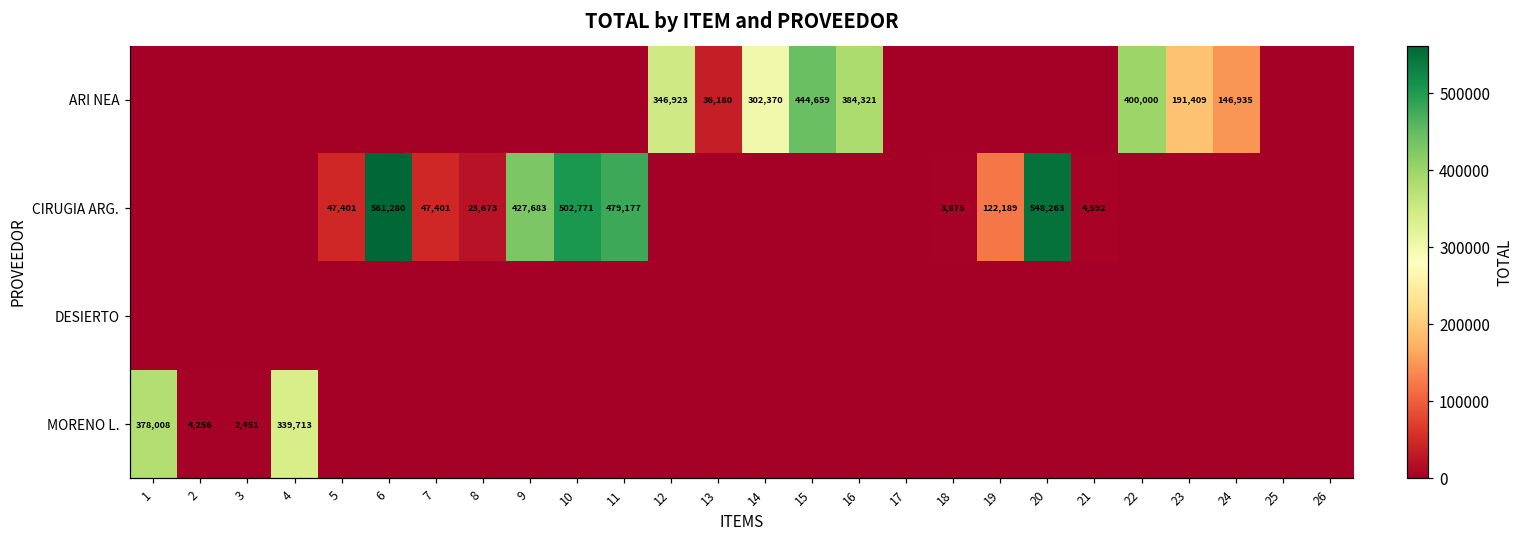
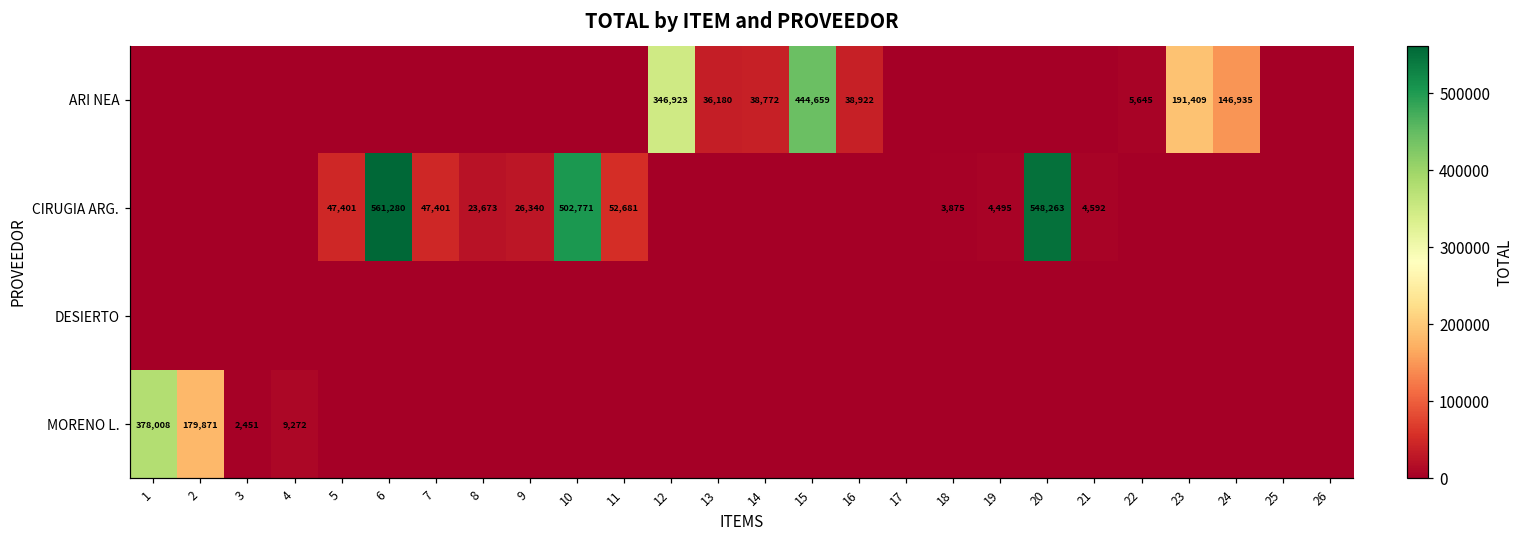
  {
    "ARI NEA": {
      "12": "346,923",
      "13": "36,180",
-     "14": "302,370",
+     "14": "38,772",
      "15": "444,659",
-     "16": "384,321",
-     "22": "400,000",
+     "16": "38,922",
+     "22": "5,645",
      "23": "191,409",
      "24": "146,935"
    },
    "CIRUGIA ARG.": {
      "5": "47,401",
      "6": "561,280",
      "7": "47,401",
      "8": "23,673",
-     "9": "427,683",
+     "9": "26,340",
      "10": "502,771",
-     "11": "479,177",
+     "11": "52,681",
      "18": "3,875",
-     "19": "122,189",
+     "19": "4,495",
      "20": "548,263",
      "21": "4,592"
    },
    "MORENO L.": {
      "1": "378,008",
-     "2": "4,256",
+     "2": "179,871",
      "3": "2,451",
-     "4": "339,713"
+     "4": "9,272"
    }
  }
